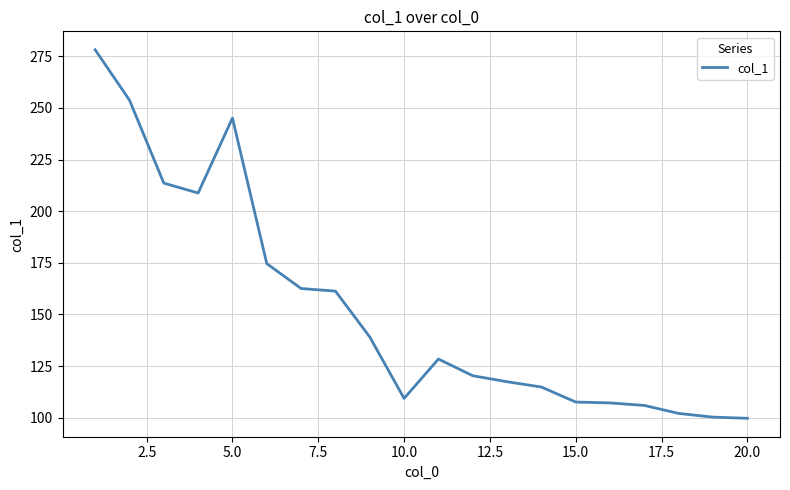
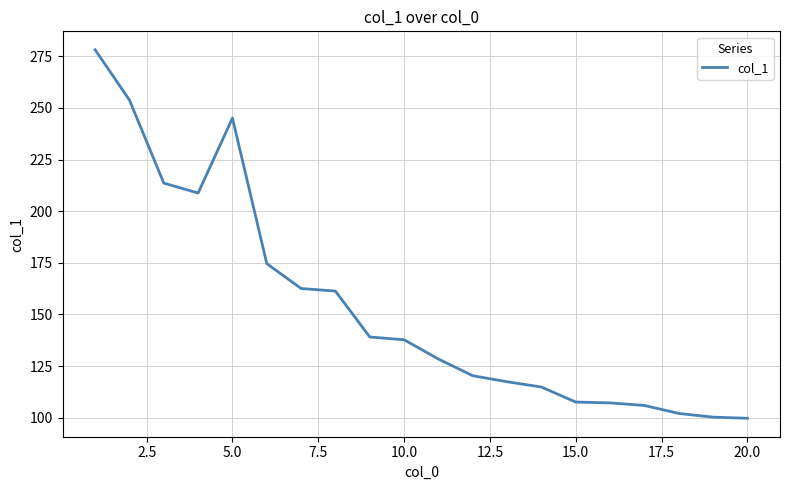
  {
    "5.0": 245,
-   "10.0": 109,
+   "10.0": 138,
    "15.0": 108,
    "20.0": 100
  }
